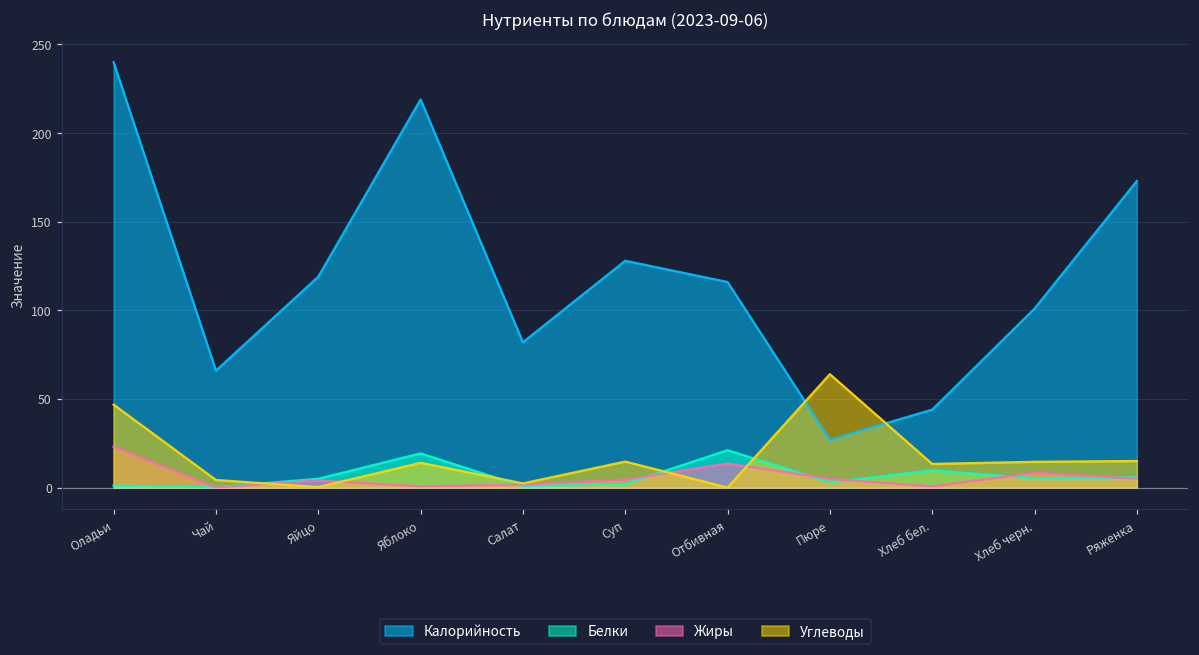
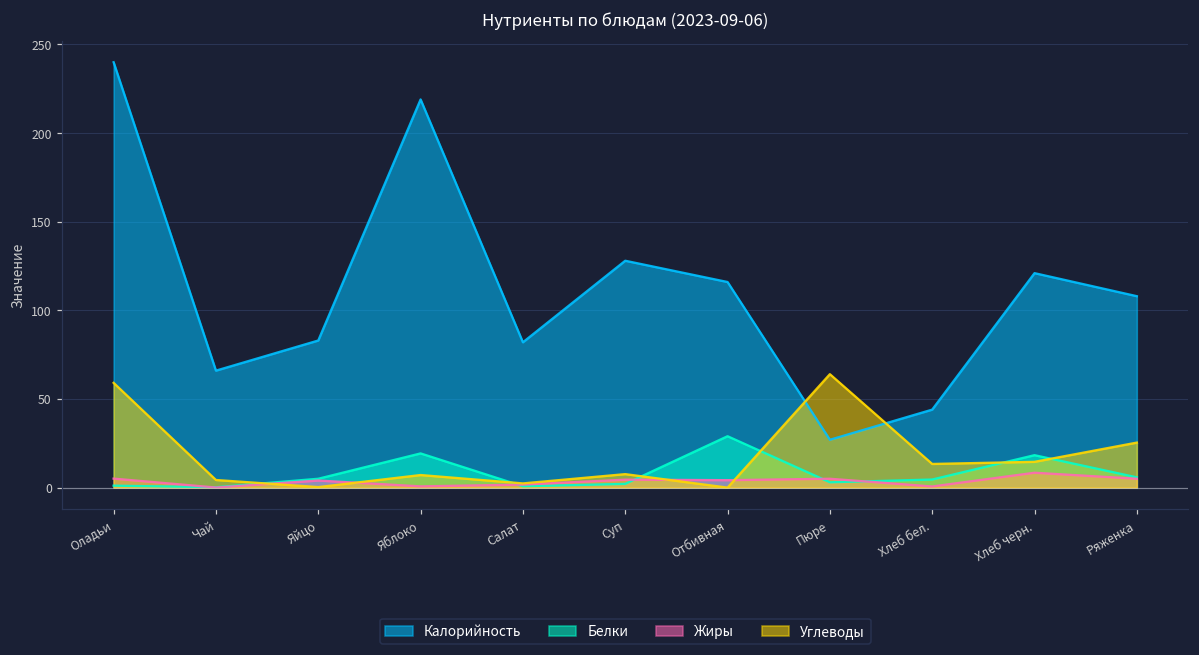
  {
    "Калорийность": {
      "Оладьи": 240,
      "Чай": 66,
-     "Яйцо": 119,
+     "Яйцо": 83,
      "Яблоко": 219,
      "Салат": 82,
      "Суп": 128,
      "Отбивная": 116,
      "Пюре": 27,
      "Хлеб бел.": 44,
-     "Хлеб черн.": 101,
-     "Ряженка": 173
+     "Хлеб черн.": 121,
+     "Ряженка": 108
    },
    "Белки": {
      "Оладьи": 1,
      "Яблоко": 19,
      "Суп": 2,
-     "Отбивная": 21,
+     "Отбивная": 29,
      "Пюре": 3,
-     "Хлеб бел.": 10,
-     "Хлеб черн.": 5
+     "Хлеб бел.": 5,
+     "Хлеб черн.": 18
    },
    "Жиры": {
-     "Оладьи": 23,
+     "Оладьи": 5,
      "Яблоко": 1,
      "Суп": 4,
-     "Отбивная": 14,
+     "Отбивная": 4,
      "Пюре": 5,
      "Хлеб бел.": 1,
      "Хлеб черн.": 8
    },
    "Углеводы": {
-     "Оладьи": 47,
+     "Оладьи": 59,
      "Чай": 4,
      "Яйцо": 0,
-     "Яблоко": 14,
-     "Суп": 15,
+     "Яблоко": 7,
+     "Суп": 8,
      "Отбивная": 0,
      "Пюре": 64,
      "Хлеб бел.": 13,
      "Хлеб черн.": 15,
-     "Ряженка": 15
+     "Ряженка": 25
    }
  }
